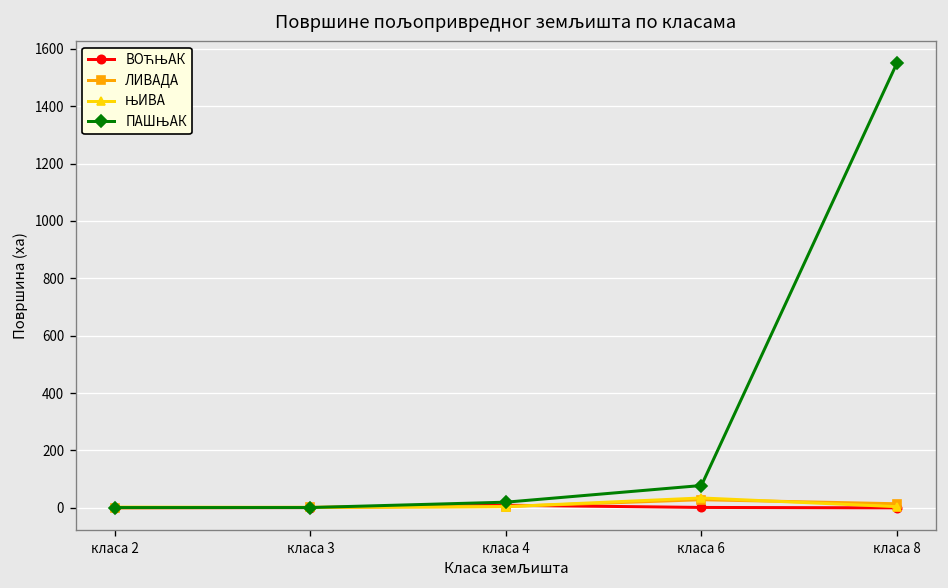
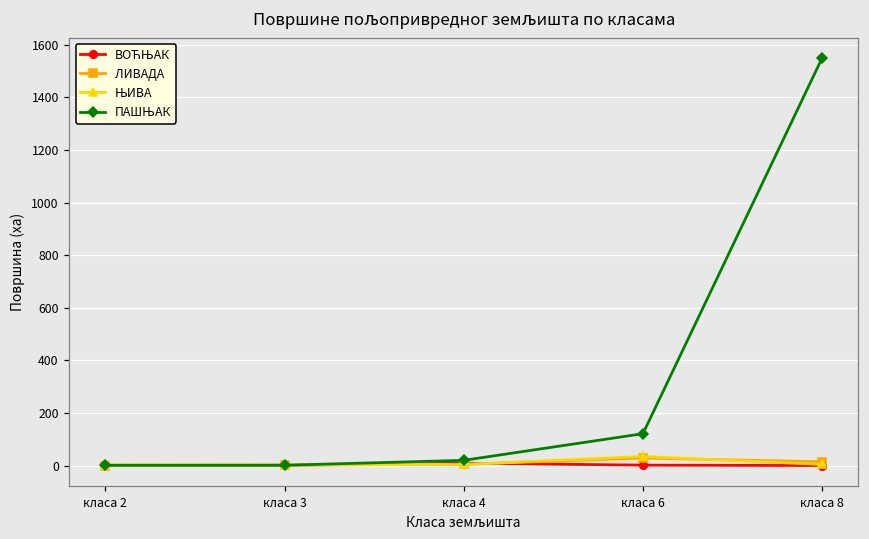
  {
    "ВОЋЊАК": {
      "класа 6": 0
    },
    "ПАШЊАК": {
-     "класа 6": 80,
+     "класа 6": 120,
      "класа 8": 1550
    }
  }
